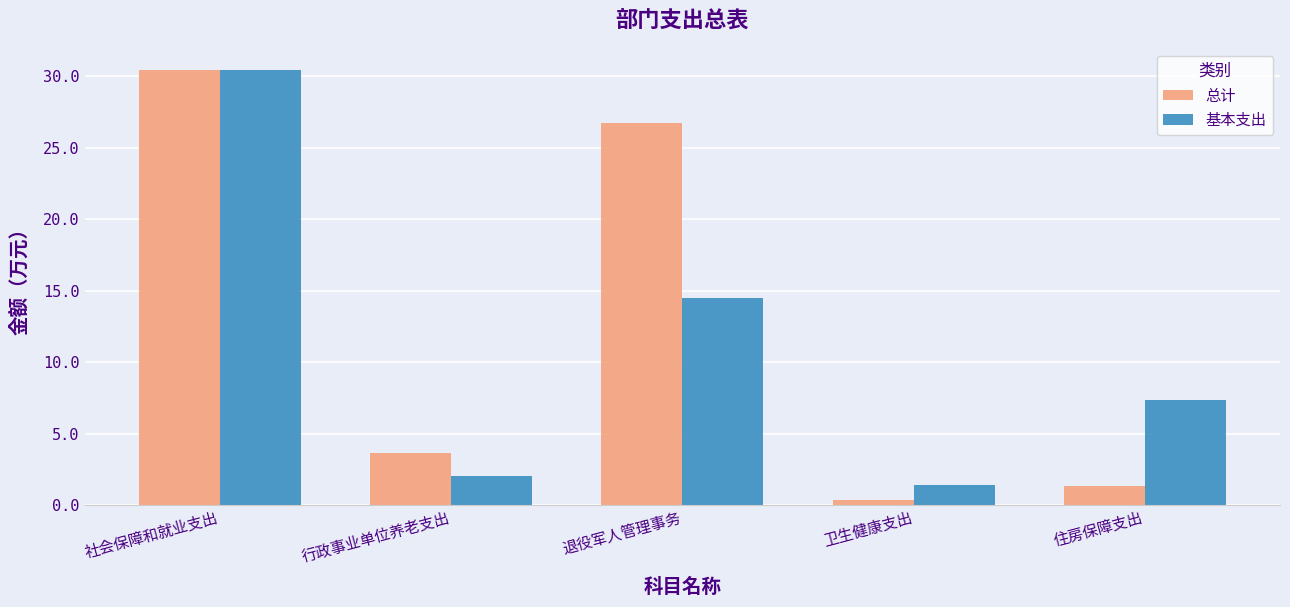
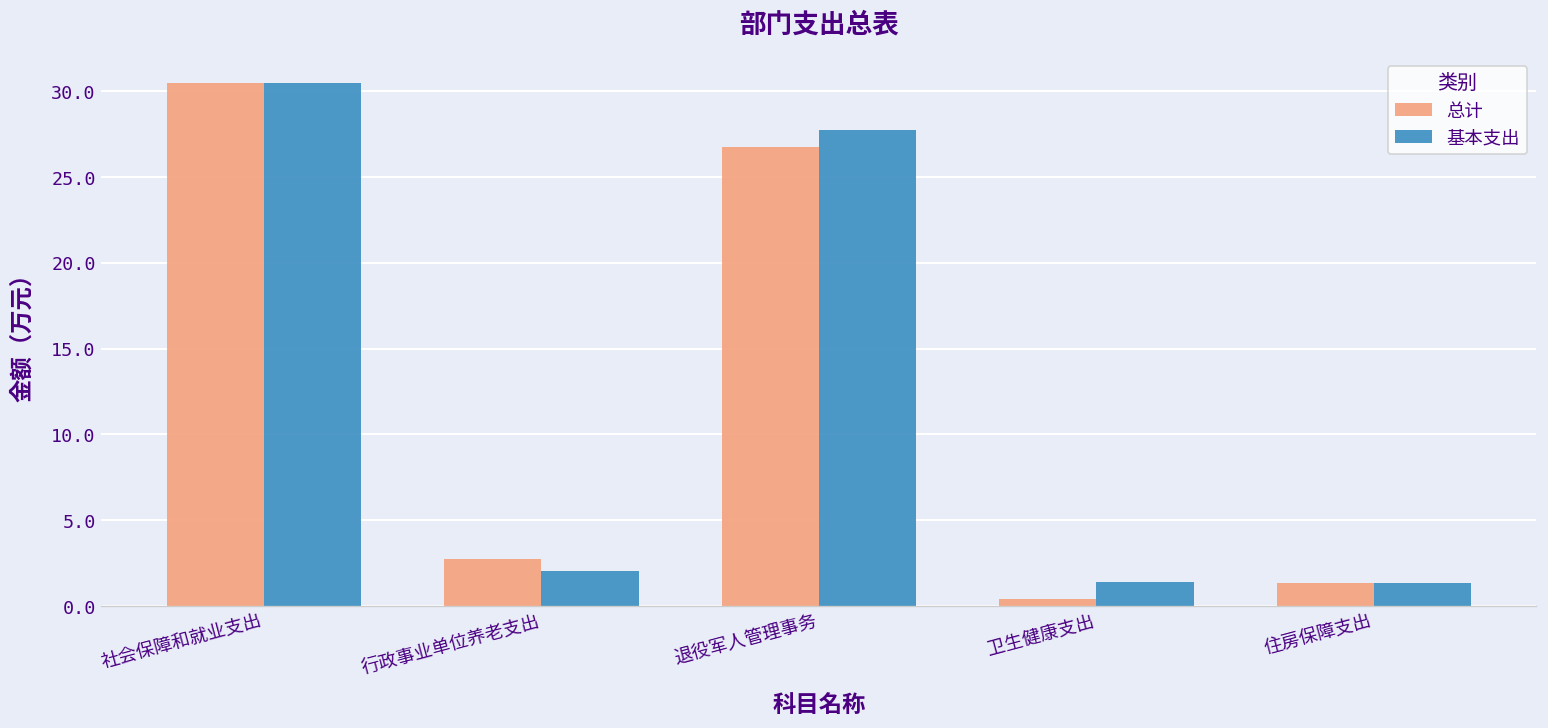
  {
    "总计": {
      "社会保障和就业支出": 30.5,
-     "行政事业单位养老支出": 3.6,
+     "行政事业单位养老支出": 2.7,
      "退役军人管理事务": 26.7,
      "卫生健康支出": 0.4,
      "住房保障支出": 1.4
    },
    "基本支出": {
      "社会保障和就业支出": 30.5,
      "行政事业单位养老支出": 2.0,
-     "退役军人管理事务": 14.5,
+     "退役军人管理事务": 27.8,
      "卫生健康支出": 1.4,
-     "住房保障支出": 7.4
+     "住房保障支出": 1.4
    }
  }
